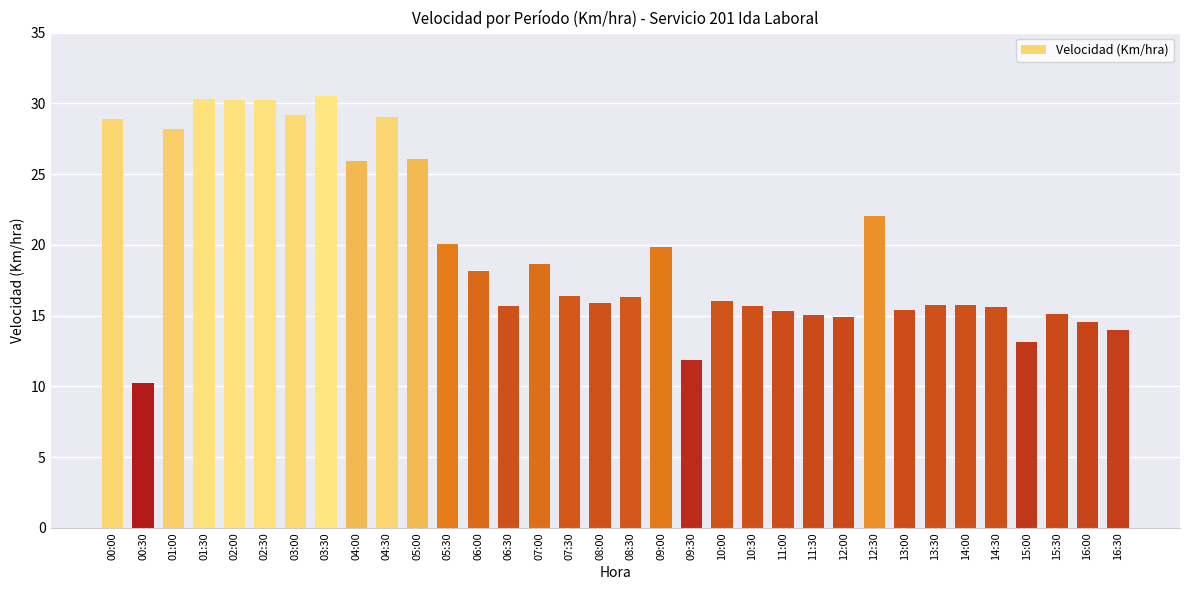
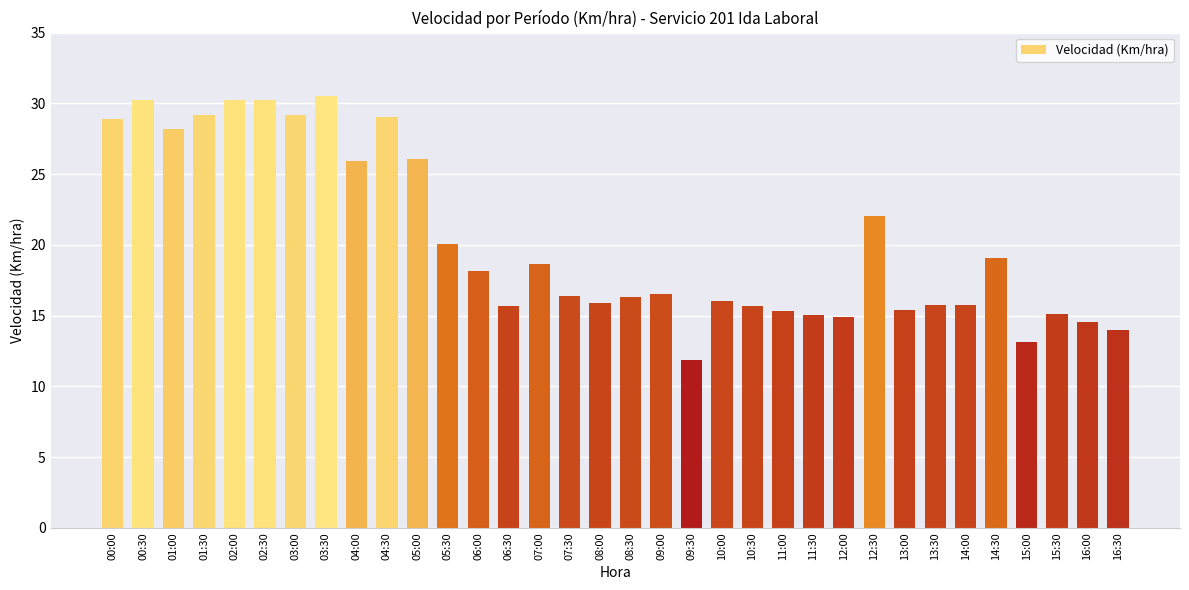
  {
    "00:00": 28.9,
-   "00:30": 10.2,
+   "00:30": 30.2,
    "01:00": 28.2,
-   "01:30": 30.3,
+   "01:30": 29.2,
    "02:00": 30.2,
    "02:30": 30.2,
    "03:00": 29.2,
    "03:30": 30.5,
    "04:00": 26.0,
    "04:30": 29.1,
    "05:00": 26.1,
    "05:30": 20.1,
    "06:00": 18.1,
    "06:30": 15.7,
    "07:00": 18.7,
    "07:30": 16.4,
    "08:00": 15.9,
    "08:30": 16.3,
-   "09:00": 19.9,
+   "09:00": 16.5,
    "09:30": 11.8,
    "10:00": 16.0,
    "10:30": 15.7,
    "11:00": 15.4,
    "11:30": 15.1,
    "12:00": 14.9,
    "12:30": 22.1,
    "13:00": 15.4,
    "13:30": 15.7,
    "14:00": 15.8,
-   "14:30": 15.6,
+   "14:30": 19.1,
    "15:00": 13.1,
    "15:30": 15.1,
    "16:00": 14.6,
    "16:30": 14.0
  }
